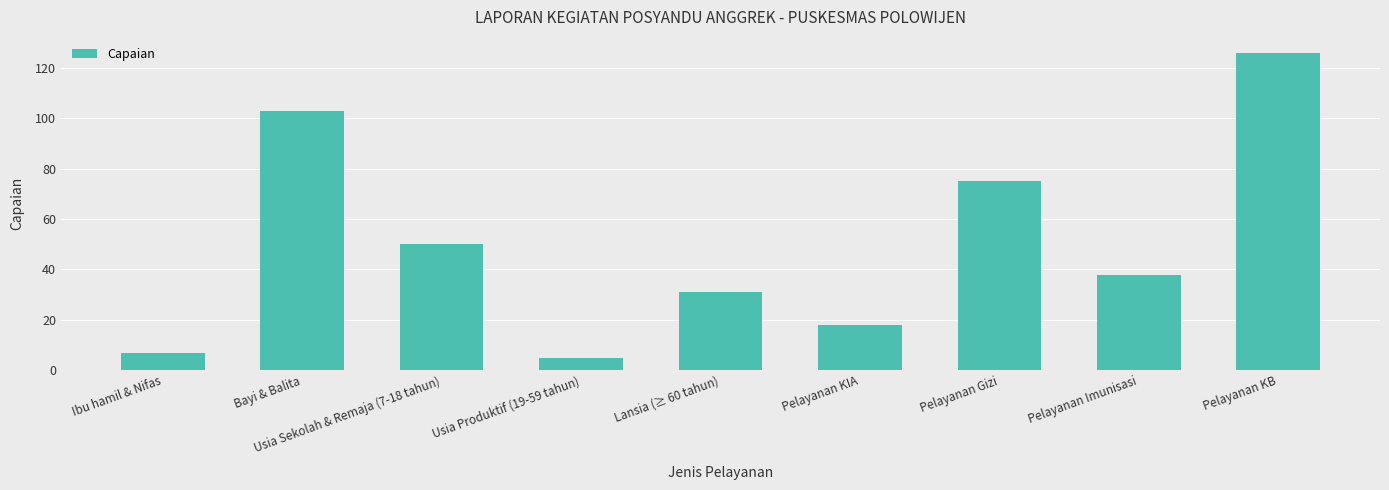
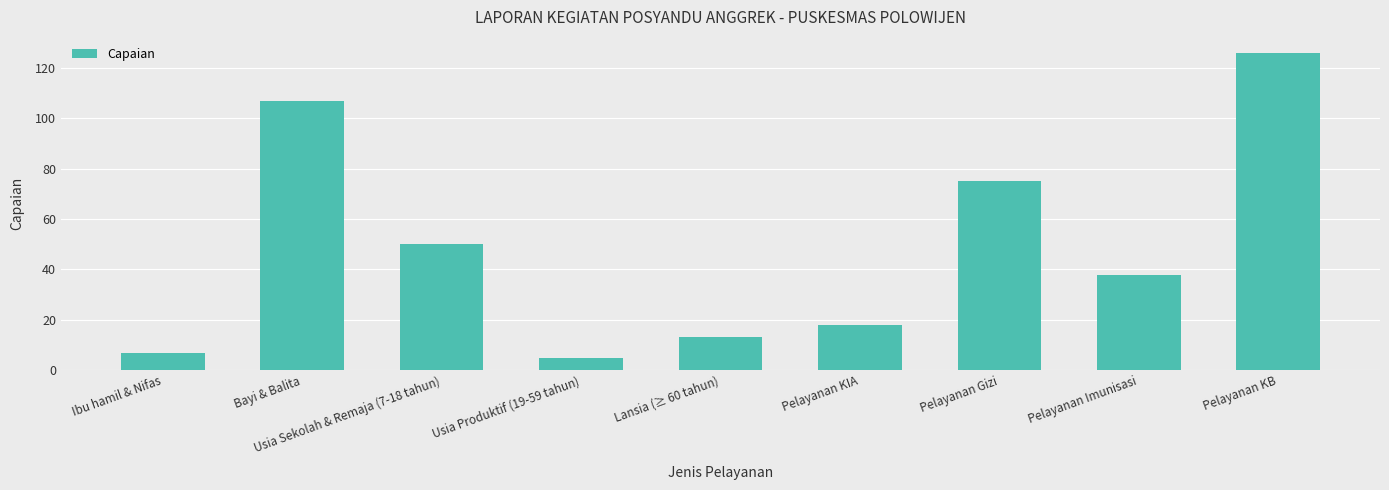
  {
    "Ibu hamil & Nifas": 7,
-   "Bayi & Balita": 103,
+   "Bayi & Balita": 107,
    "Usia Sekolah & Remaja (7-18 tahun)": 50,
    "Usia Produktif (19-59 tahun)": 5,
-   "Lansia (≥ 60 tahun)": 31,
+   "Lansia (≥ 60 tahun)": 13,
    "Pelayanan KIA": 18,
    "Pelayanan Gizi": 75,
    "Pelayanan Imunisasi": 38,
    "Pelayanan KB": 126
  }
